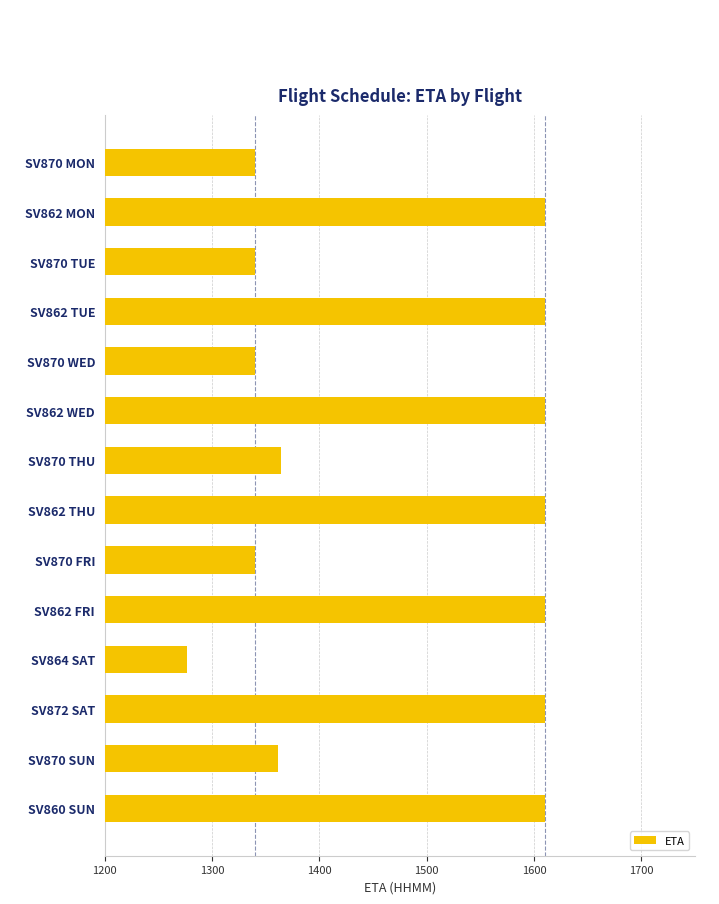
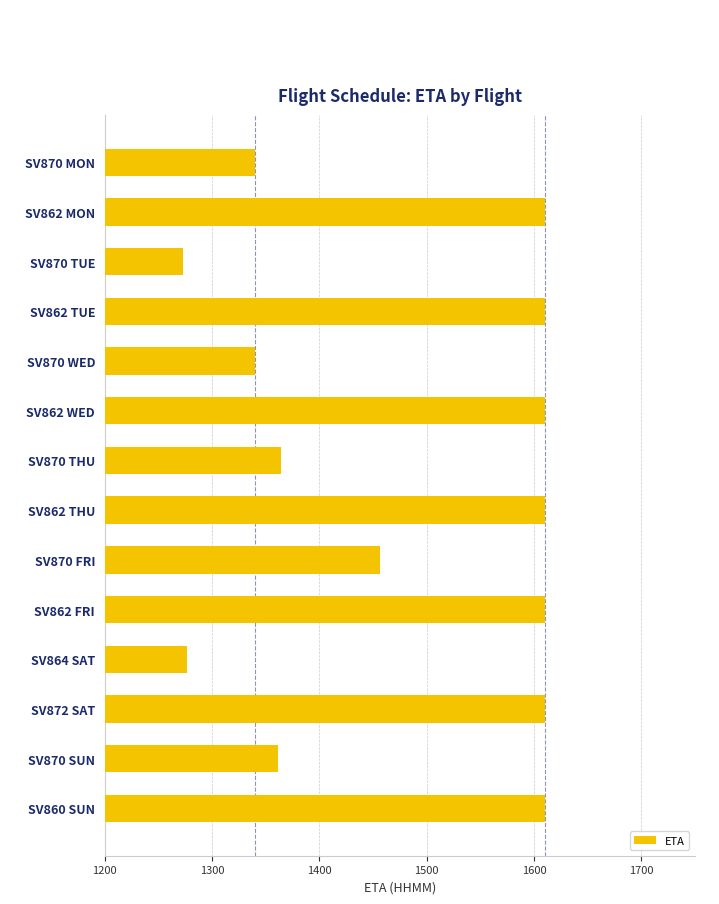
  {
    "SV870 MON": 1340,
    "SV862 MON": 1610,
-   "SV870 TUE": 1340,
+   "SV870 TUE": 1273,
    "SV862 TUE": 1610,
    "SV870 WED": 1340,
    "SV862 WED": 1610,
    "SV870 THU": 1364,
    "SV862 THU": 1610,
-   "SV870 FRI": 1340,
+   "SV870 FRI": 1456,
    "SV862 FRI": 1610,
    "SV864 SAT": 1277,
    "SV872 SAT": 1610,
    "SV870 SUN": 1361,
    "SV860 SUN": 1610
  }
